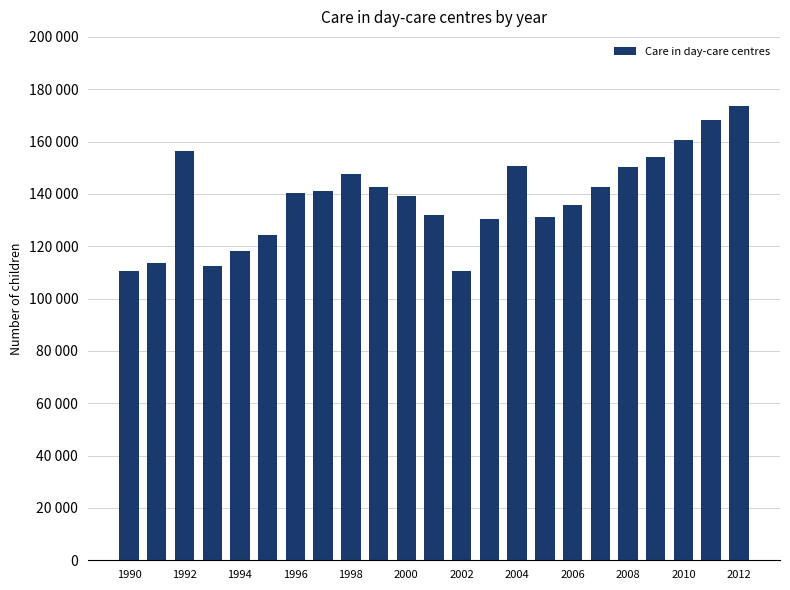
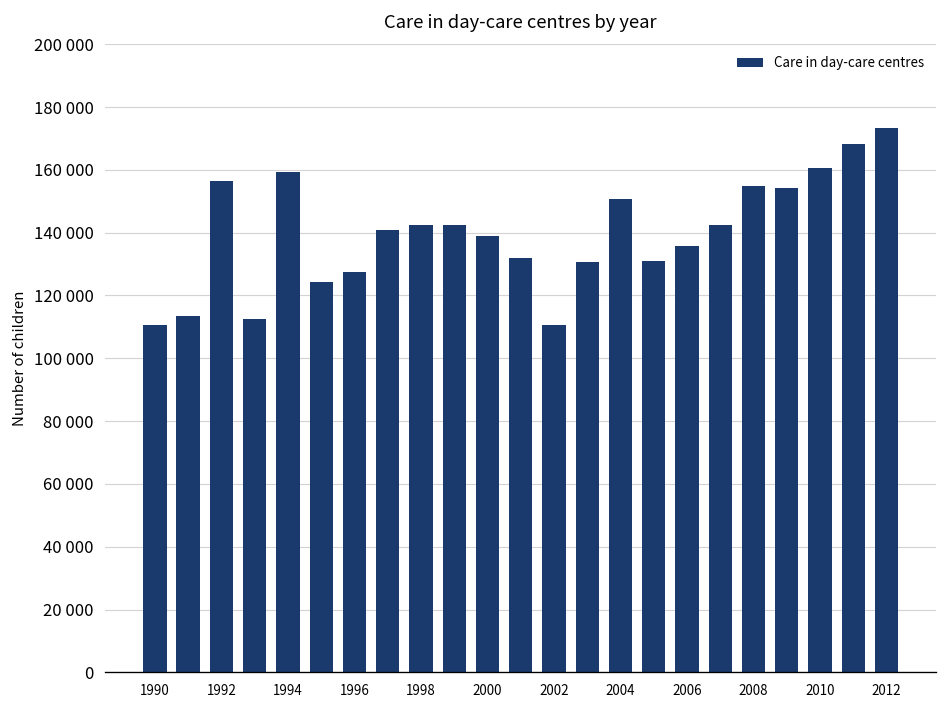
  {
    "1990": 111000,
    "1992": 156000,
-   "1994": 118000,
-   "1996": 140000,
-   "1998": 147000,
+   "1994": 159000,
+   "1996": 128000,
+   "1998": 143000,
    "2000": 139000,
    "2002": 110000,
    "2004": 151000,
    "2006": 136000,
-   "2008": 150000,
+   "2008": 155000,
    "2010": 161000,
    "2012": 173000
  }
